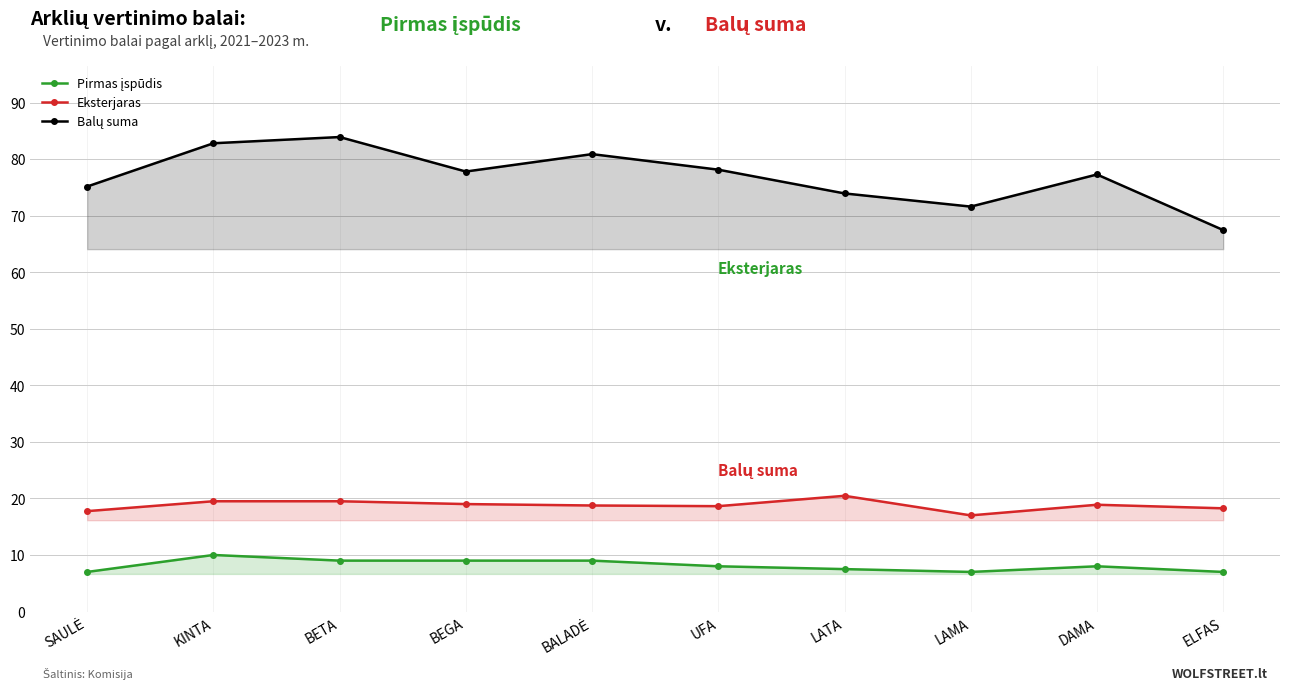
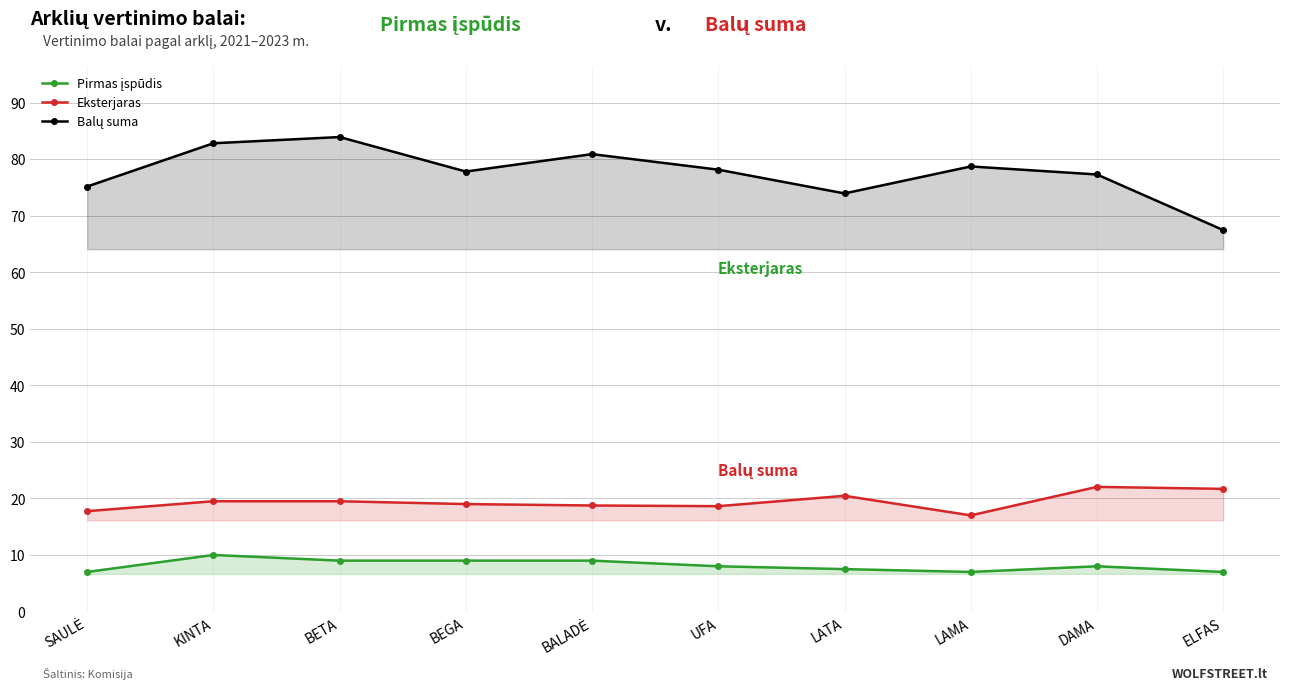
  {
    "Pirmas įspūdis": {
      "SAULĖ": 7,
      "KINTA": 10,
      "BETA": 9,
      "BEGA": 9,
      "BALADĖ": 9,
      "UFA": 8,
      "LATA": 8,
      "LAMA": 7,
      "DAMA": 8,
      "ELFAS": 7
    },
    "Eksterjaras": {
      "SAULĖ": 18,
      "KINTA": 20,
      "BETA": 20,
      "BEGA": 19,
      "BALADĖ": 19,
      "UFA": 19,
      "LATA": 20,
      "LAMA": 17,
-     "DAMA": 19,
-     "ELFAS": 18
+     "DAMA": 22,
+     "ELFAS": 22
    },
    "Balų suma": {
      "SAULĖ": 75,
      "KINTA": 83,
      "BETA": 84,
      "BEGA": 78,
      "BALADĖ": 81,
      "UFA": 78,
      "LATA": 74,
-     "LAMA": 72,
+     "LAMA": 79,
      "DAMA": 77,
      "ELFAS": 67
    }
  }
